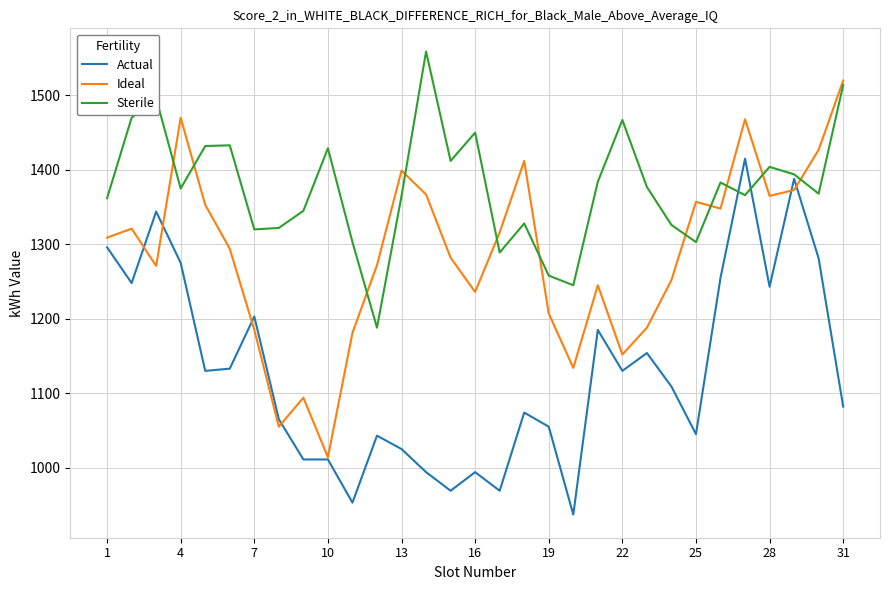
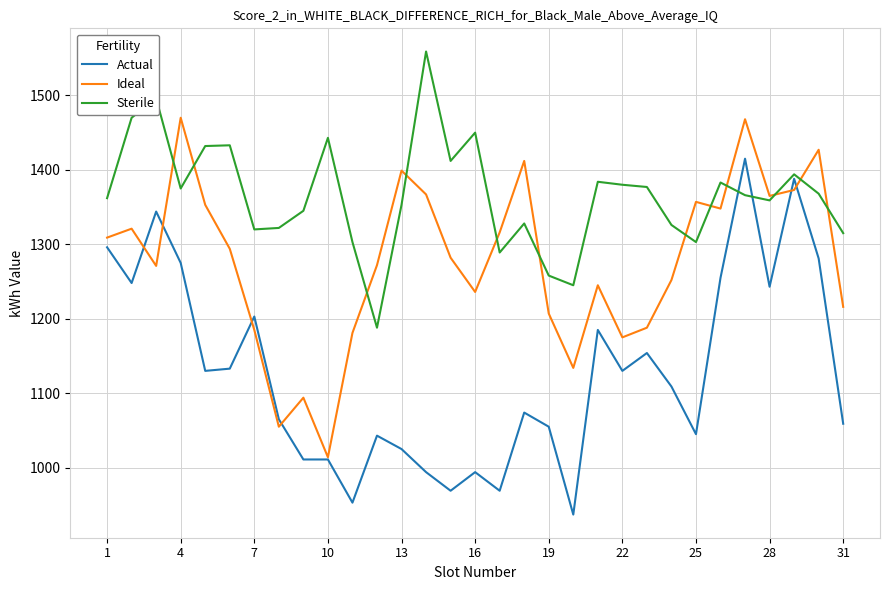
  {
    "Actual": {
      "1": 1300,
      "4": 1280,
      "7": 1200,
      "13": 1030,
      "16": 990,
      "19": 1060,
      "22": 1130,
      "25": 1050,
      "28": 1240,
-     "31": 1080
+     "31": 1060
    },
    "Ideal": {
      "1": 1310,
      "4": 1470,
      "7": 1190,
      "13": 1400,
      "16": 1240,
      "19": 1210,
-     "22": 1150,
+     "22": 1180,
      "25": 1360,
      "28": 1370,
-     "31": 1520
+     "31": 1220
    },
    "Sterile": {
      "1": 1360,
      "4": 1380,
      "7": 1320,
-     "10": 1430,
-     "13": 1370,
+     "10": 1440,
+     "13": 1350,
      "16": 1450,
      "19": 1260,
-     "22": 1470,
+     "22": 1380,
      "25": 1300,
-     "28": 1400,
-     "31": 1510
+     "28": 1360,
+     "31": 1320
    }
  }
